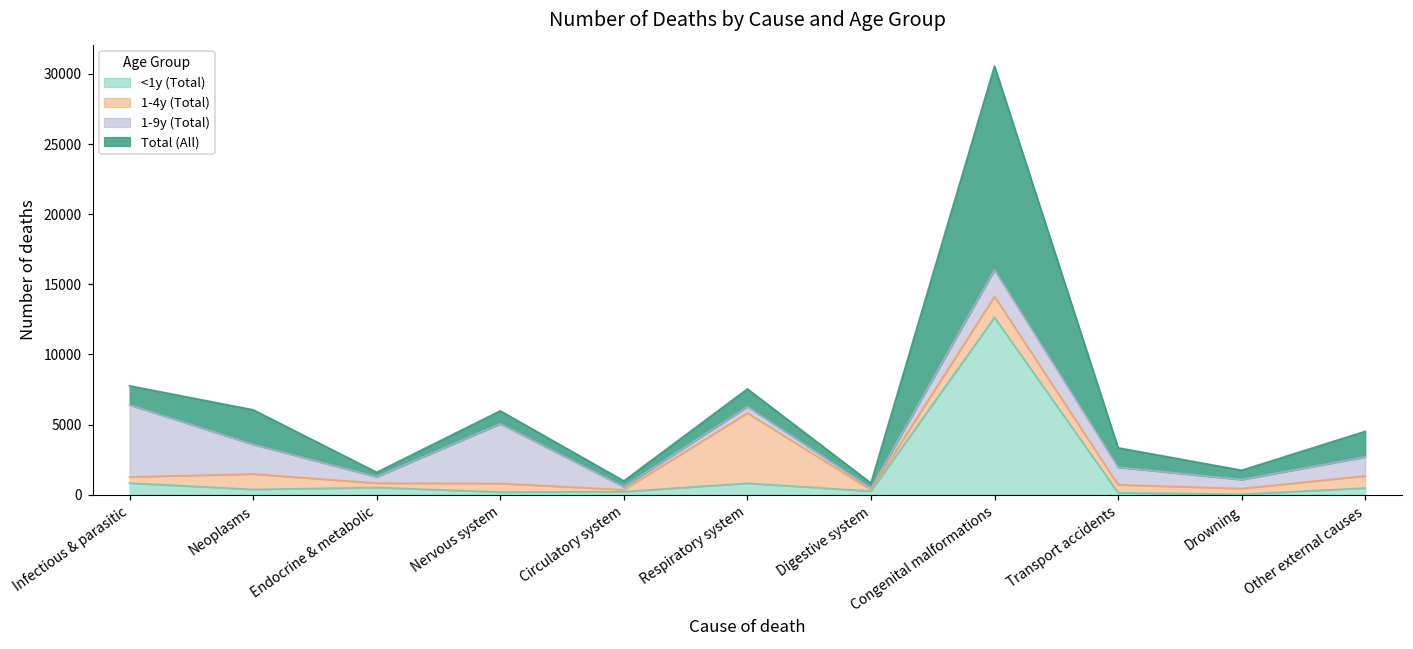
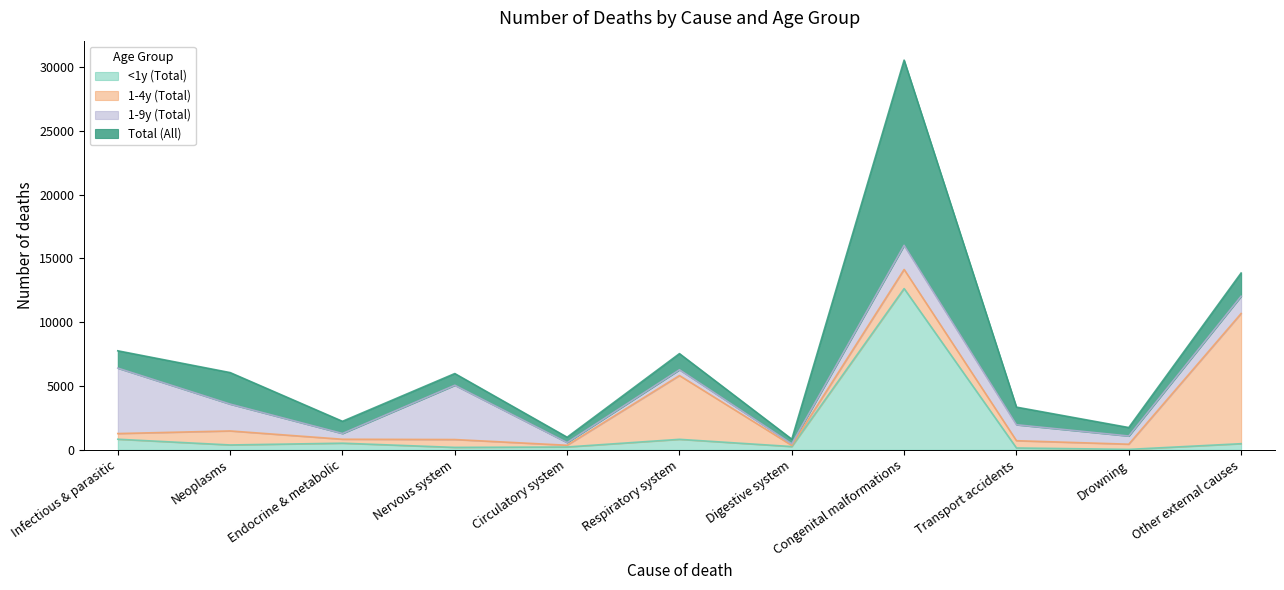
  {
    "<1y (Total)": {
      "Infectious & parasitic": 800,
      "Neoplasms": 400,
      "Endocrine & metabolic": 500,
      "Nervous system": 200,
      "Respiratory system": 800,
      "Congenital malformations": 12600,
      "Transport accidents": 100,
      "Drowning": 0,
      "Other external causes": 500
    },
    "1-4y (Total)": {
      "Infectious & parasitic": 400,
      "Neoplasms": 1100,
      "Endocrine & metabolic": 300,
      "Nervous system": 600,
      "Respiratory system": 5000,
      "Congenital malformations": 1500,
      "Transport accidents": 600,
      "Drowning": 400,
-     "Other external causes": 900
+     "Other external causes": 10200
    },
    "1-9y (Total)": {
      "Infectious & parasitic": 5100,
      "Neoplasms": 2100,
      "Endocrine & metabolic": 400,
      "Nervous system": 4300,
      "Circulatory system": 200,
      "Respiratory system": 500,
      "Congenital malformations": 1900,
      "Transport accidents": 1300,
      "Drowning": 600,
      "Other external causes": 1400
    },
    "Total (All)": {
      "Infectious & parasitic": 1400,
      "Neoplasms": 2500,
-     "Endocrine & metabolic": 300,
+     "Endocrine & metabolic": 1000,
      "Nervous system": 900,
      "Circulatory system": 400,
      "Respiratory system": 1300,
      "Digestive system": 400,
      "Congenital malformations": 14500,
      "Transport accidents": 1400,
      "Drowning": 700,
      "Other external causes": 1800
    }
  }
